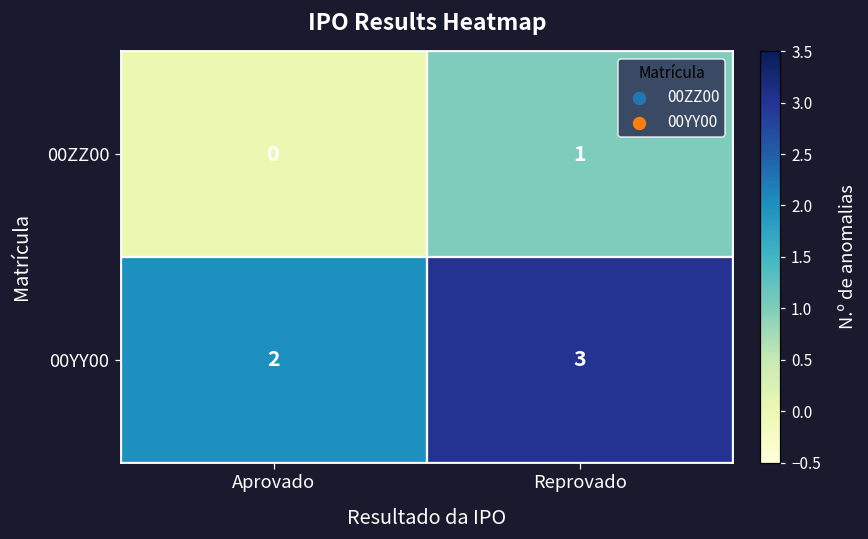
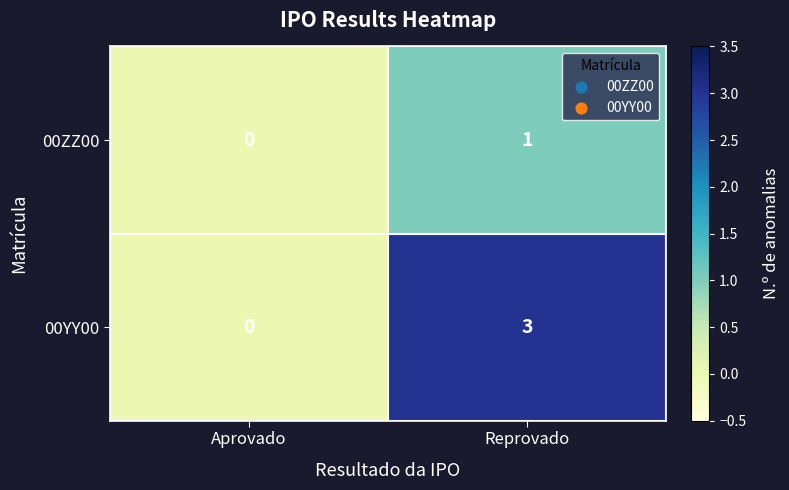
  {
    "00ZZ00": {
      "Aprovado": 0,
      "Reprovado": 1
    },
    "00YY00": {
-     "Aprovado": 2,
+     "Aprovado": 0,
      "Reprovado": 3
    }
  }
